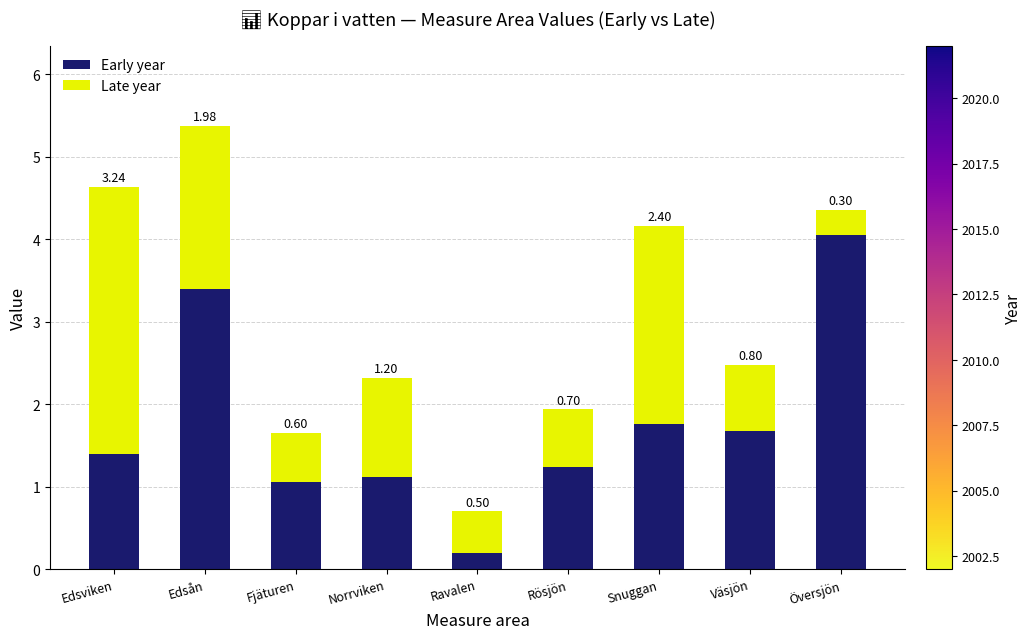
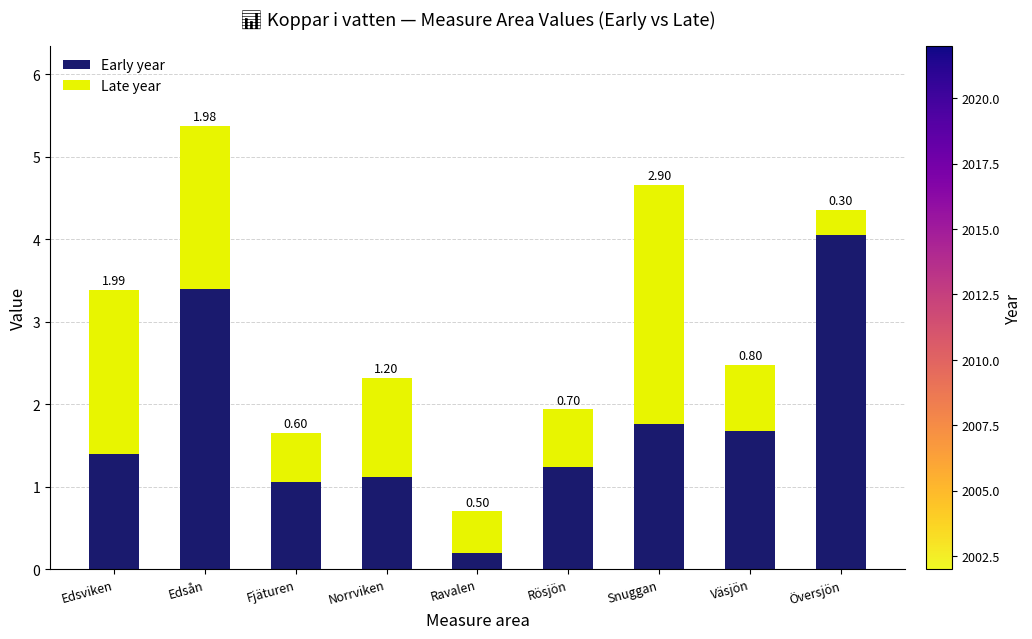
  {
    "Early year": {
      "Edsviken": 1.4,
      "Edsån": 3.4,
      "Fjäturen": 1.1,
      "Norrviken": 1.1,
      "Ravalen": 0.2,
      "Rösjön": 1.2,
      "Snuggan": 1.8,
      "Väsjön": 1.7,
      "Översjön": 4.1
    },
    "Late year": {
-     "Edsviken": 3.24,
+     "Edsviken": 1.99,
      "Edsån": 1.98,
      "Fjäturen": 0.60,
      "Norrviken": 1.20,
      "Ravalen": 0.50,
      "Rösjön": 0.70,
-     "Snuggan": 2.40,
+     "Snuggan": 2.90,
      "Väsjön": 0.80,
      "Översjön": 0.30
    }
  }
